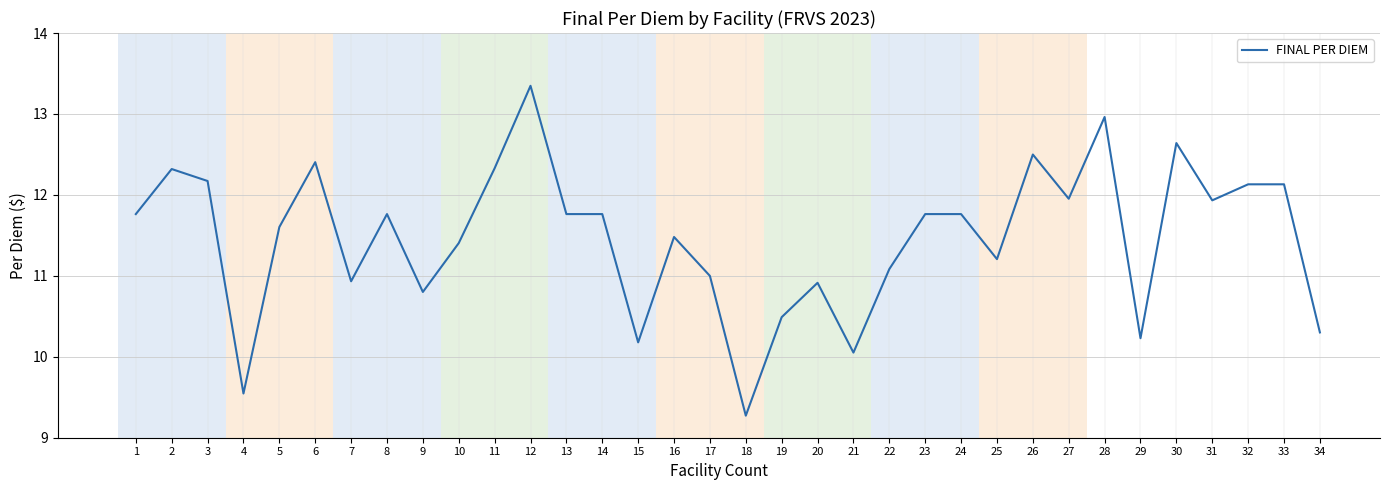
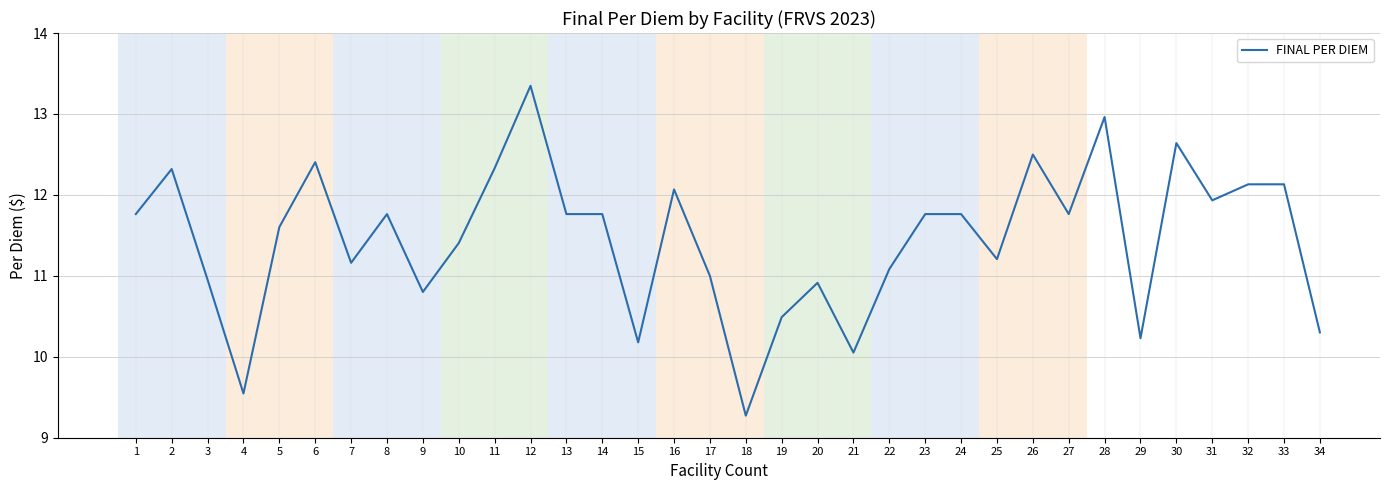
  {
    "1": 11.8,
    "2": 12.3,
-   "3": 12.2,
+   "3": 11.0,
    "4": 9.5,
    "5": 11.6,
    "6": 12.4,
-   "7": 10.9,
+   "7": 11.2,
    "8": 11.8,
    "9": 10.8,
    "10": 11.4,
    "11": 12.3,
    "12": 13.3,
    "13": 11.8,
    "14": 11.8,
    "15": 10.2,
-   "16": 11.5,
+   "16": 12.1,
    "17": 11.0,
    "18": 9.3,
    "19": 10.5,
    "20": 10.9,
    "21": 10.1,
    "22": 11.1,
    "23": 11.8,
    "24": 11.8,
    "25": 11.2,
    "26": 12.5,
-   "27": 12.0,
+   "27": 11.8,
    "28": 13.0,
    "29": 10.2,
    "30": 12.6,
    "31": 11.9,
    "32": 12.1,
    "33": 12.1,
    "34": 10.3
  }
